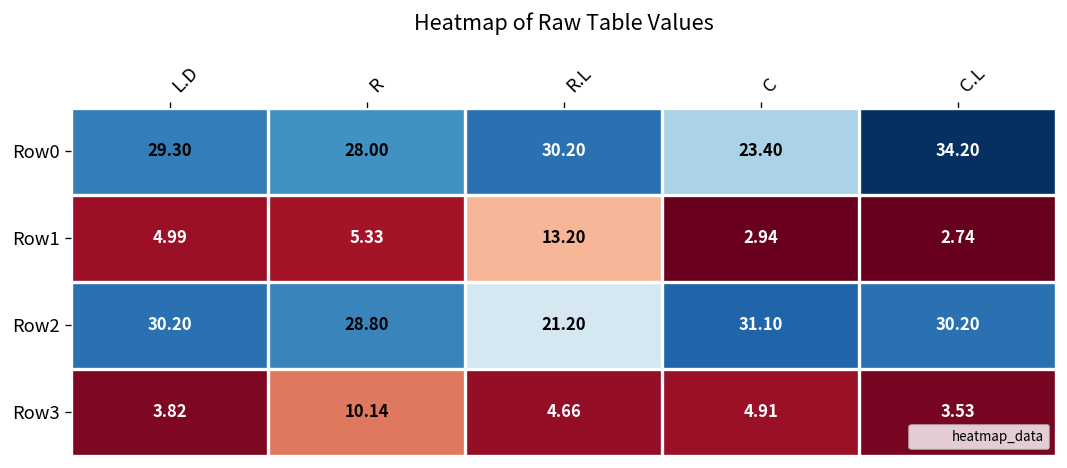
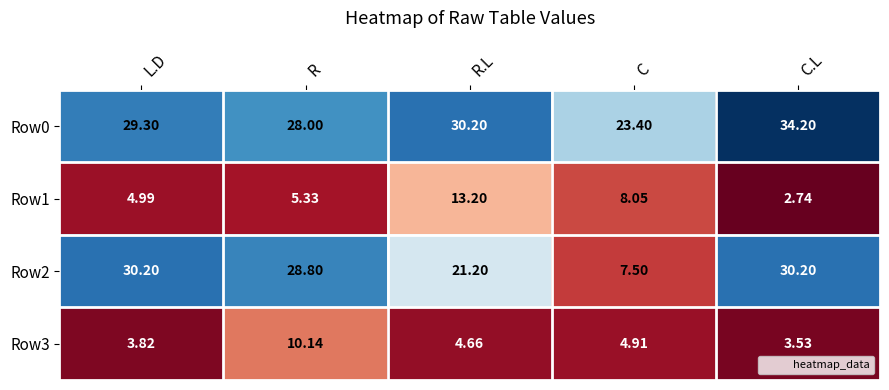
  {
    "Row0": {
      "L.D": 29.30,
      "R": 28.00,
      "R.L": 30.20,
      "C": 23.40,
      "C.L": 34.20
    },
    "Row1": {
      "L.D": 4.99,
      "R": 5.33,
      "R.L": 13.20,
-     "C": 2.94,
+     "C": 8.05,
      "C.L": 2.74
    },
    "Row2": {
      "L.D": 30.20,
      "R": 28.80,
      "R.L": 21.20,
-     "C": 31.10,
+     "C": 7.50,
      "C.L": 30.20
    },
    "Row3": {
      "L.D": 3.82,
      "R": 10.14,
      "R.L": 4.66,
      "C": 4.91,
      "C.L": 3.53
    }
  }
